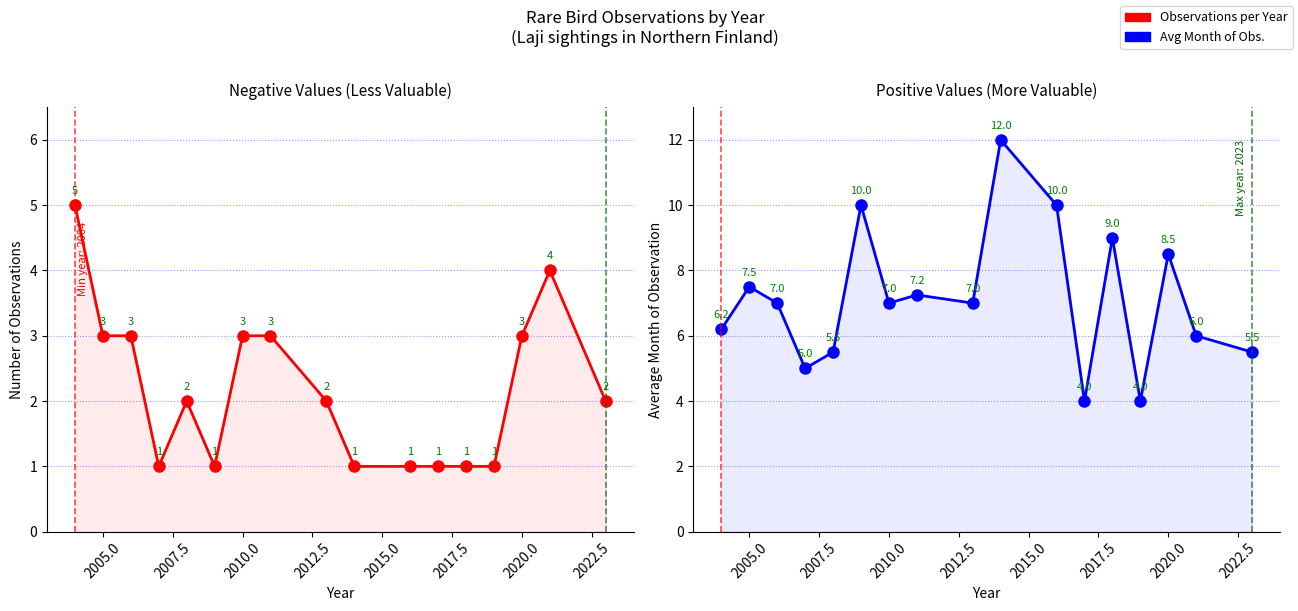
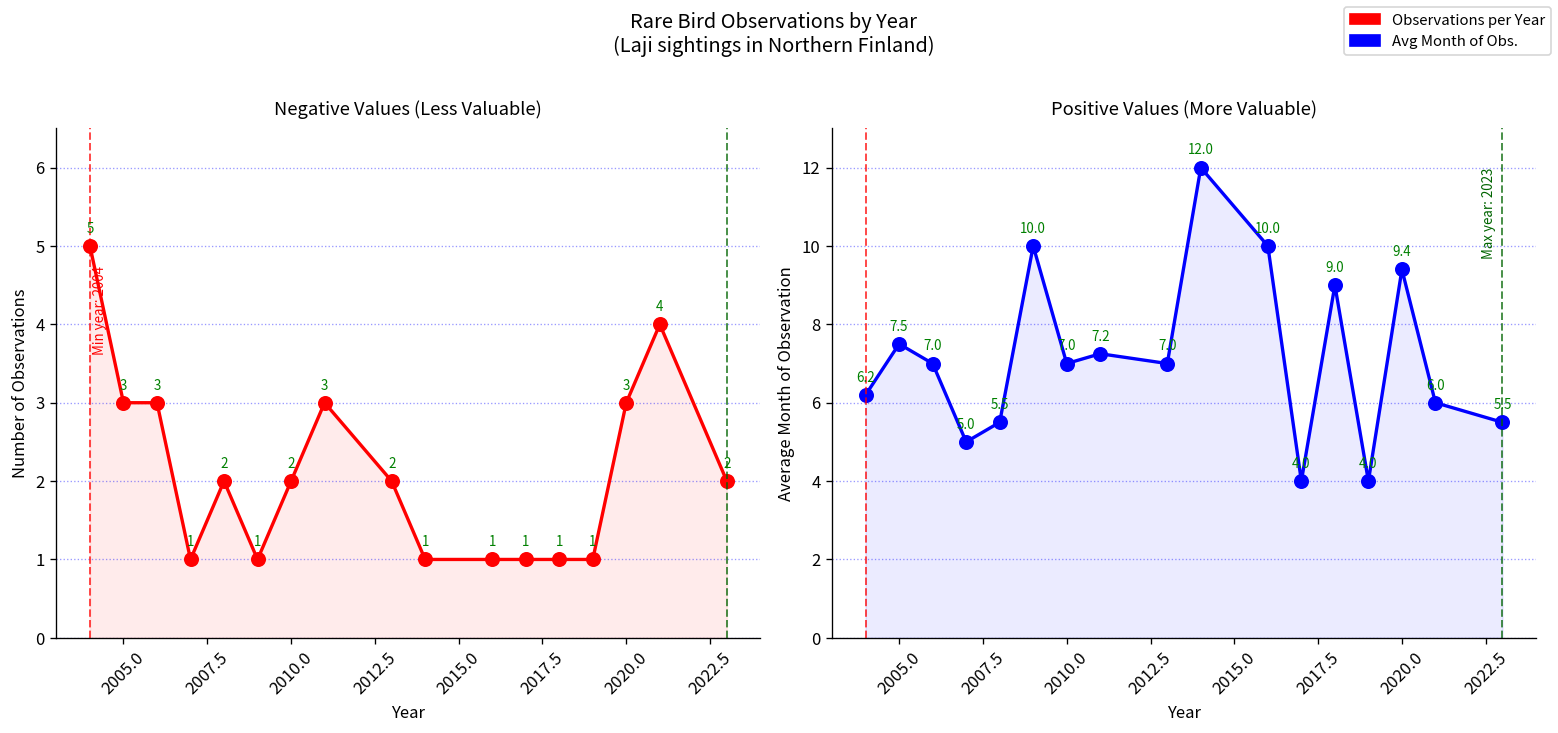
  {
    "Negative Values (Less Valuable)": {
      "2005.0": 3,
-     "2010.0": 3,
+     "2010.0": 2,
      "2020.0": 3
    },
    "Positive Values (More Valuable)": {
      "2005.0": 7.5,
      "2010.0": 7.0,
-     "2020.0": 8.5
+     "2020.0": 9.4
    }
  }
